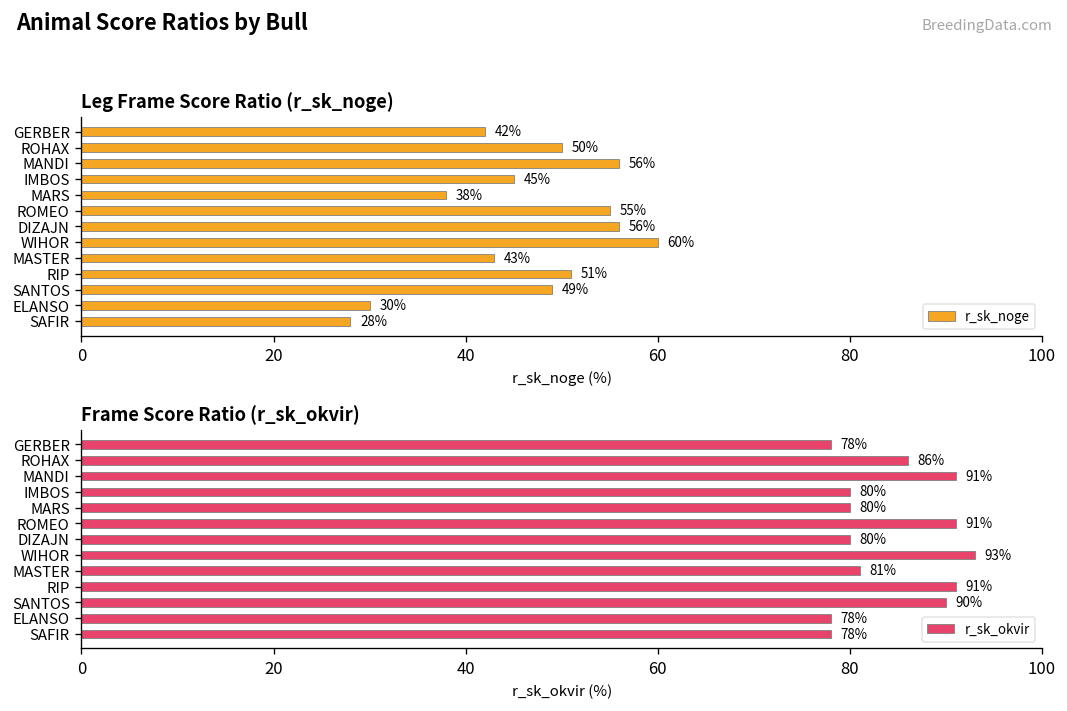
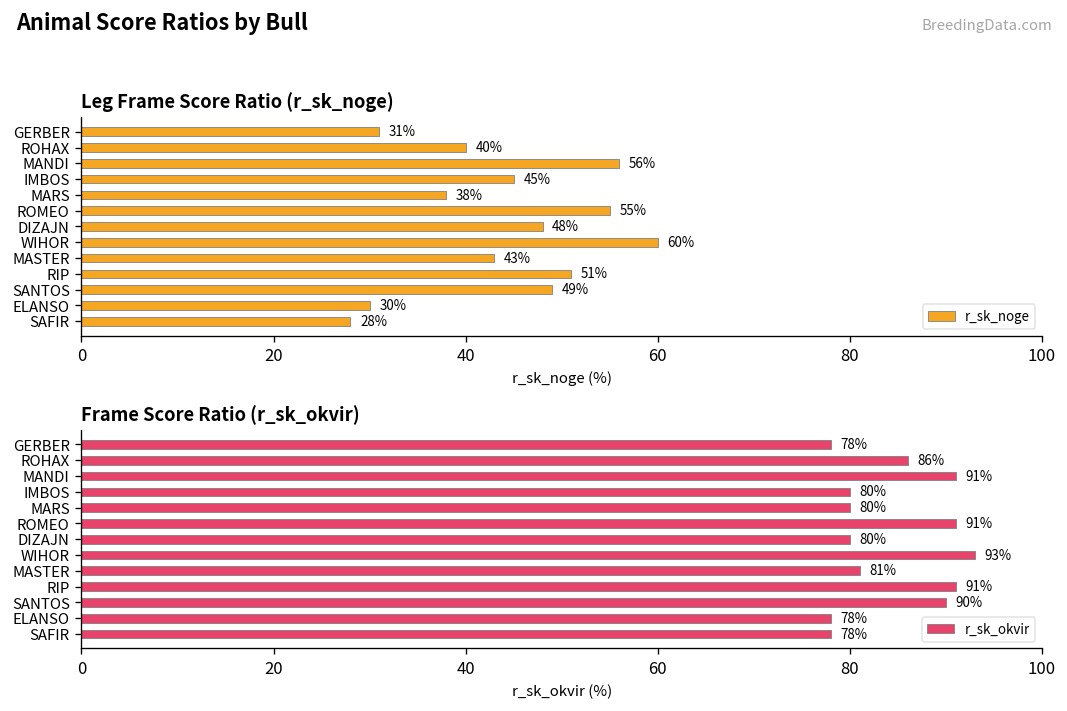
  {
    "Leg Frame Score Ratio (r_sk_noge)": {
-     "GERBER": "42%",
-     "ROHAX": "50%",
+     "GERBER": "31%",
+     "ROHAX": "40%",
      "MANDI": "56%",
      "IMBOS": "45%",
      "MARS": "38%",
      "ROMEO": "55%",
-     "DIZAJN": "56%",
+     "DIZAJN": "48%",
      "WIHOR": "60%",
      "MASTER": "43%",
      "RIP": "51%",
      "SANTOS": "49%",
      "ELANSO": "30%",
      "SAFIR": "28%"
    },
    "Frame Score Ratio (r_sk_okvir)": {
      "GERBER": "78%",
      "ROHAX": "86%",
      "MANDI": "91%",
      "IMBOS": "80%",
      "MARS": "80%",
      "ROMEO": "91%",
      "DIZAJN": "80%",
      "WIHOR": "93%",
      "MASTER": "81%",
      "RIP": "91%",
      "SANTOS": "90%",
      "ELANSO": "78%",
      "SAFIR": "78%"
    }
  }
